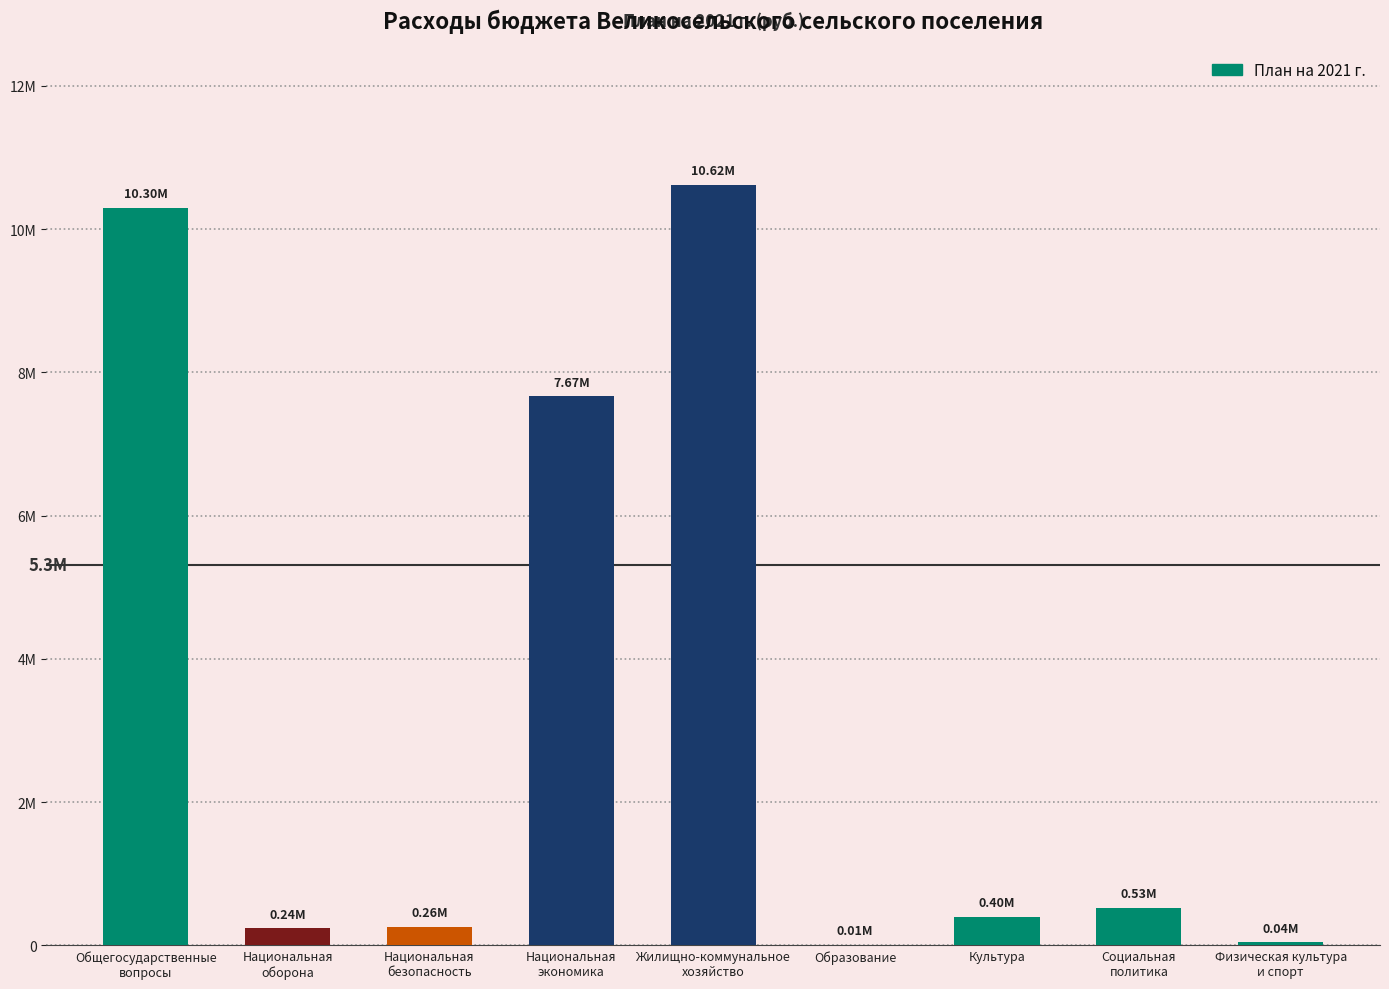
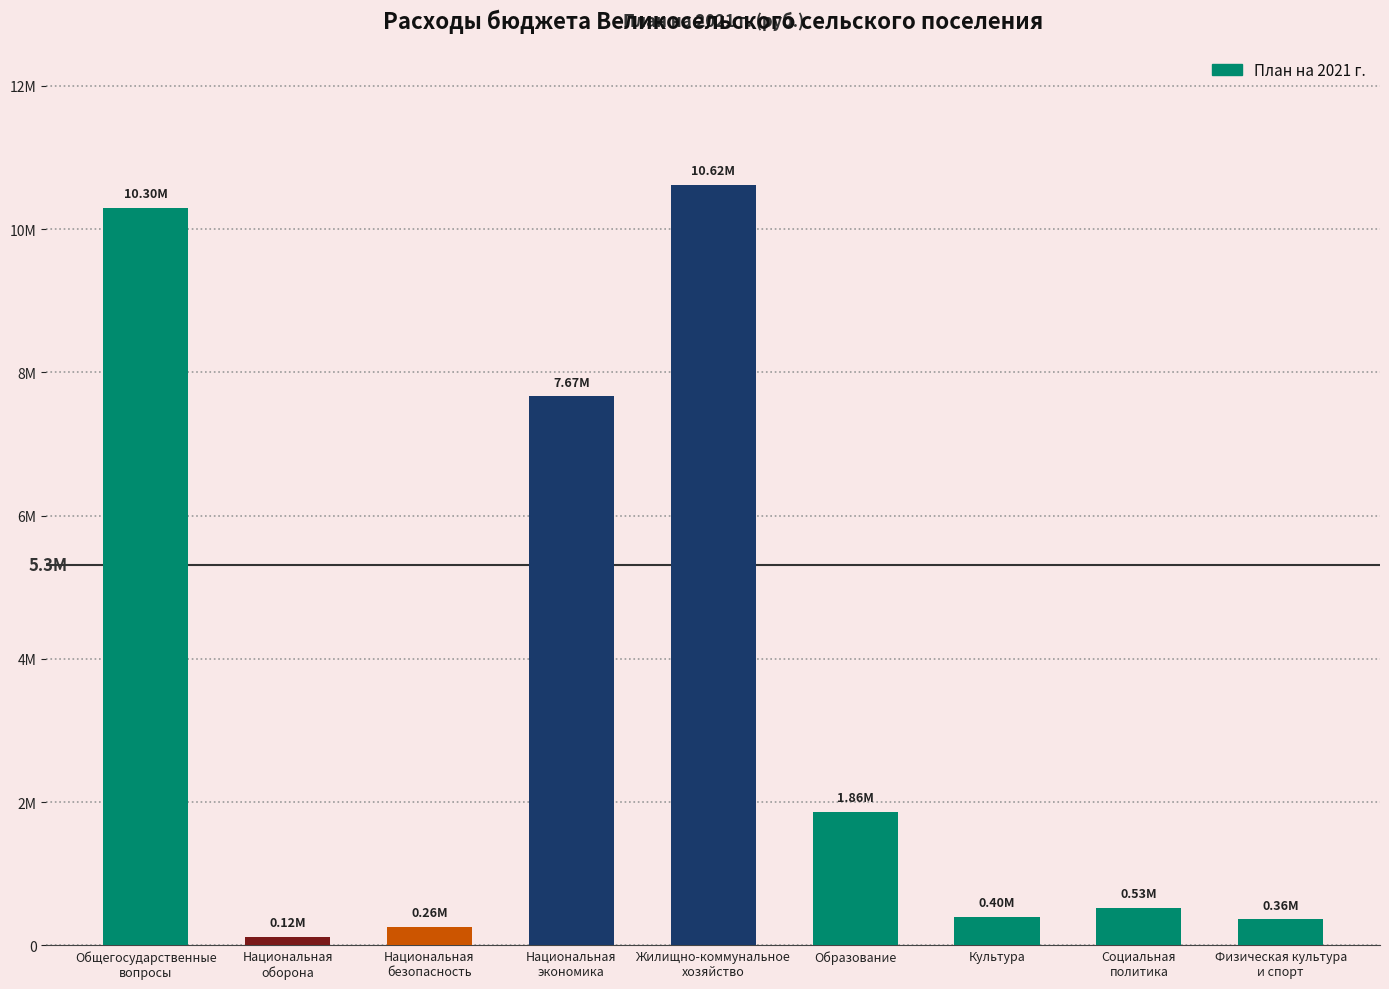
  {
    "Общегосударственные вопросы": "10.30M",
-   "Национальная оборона": "0.24M",
+   "Национальная оборона": "0.12M",
    "Национальная безопасность": "0.26M",
    "Национальная экономика": "7.67M",
    "Жилищно-коммунальное хозяйство": "10.62M",
-   "Образование": "0.01M",
+   "Образование": "1.86M",
    "Культура": "0.40M",
    "Социальная политика": "0.53M",
-   "Физическая культура и спорт": "0.04M"
+   "Физическая культура и спорт": "0.36M"
  }
